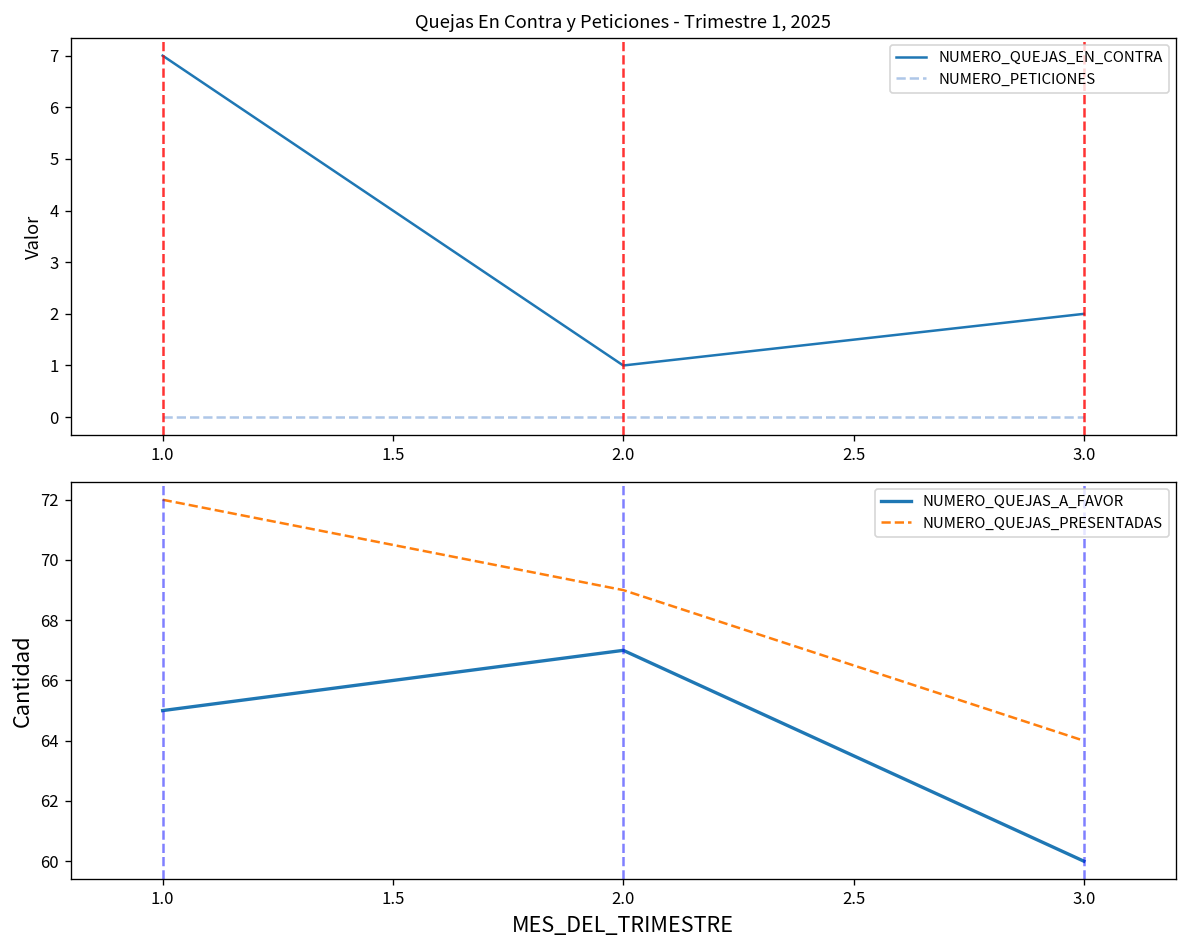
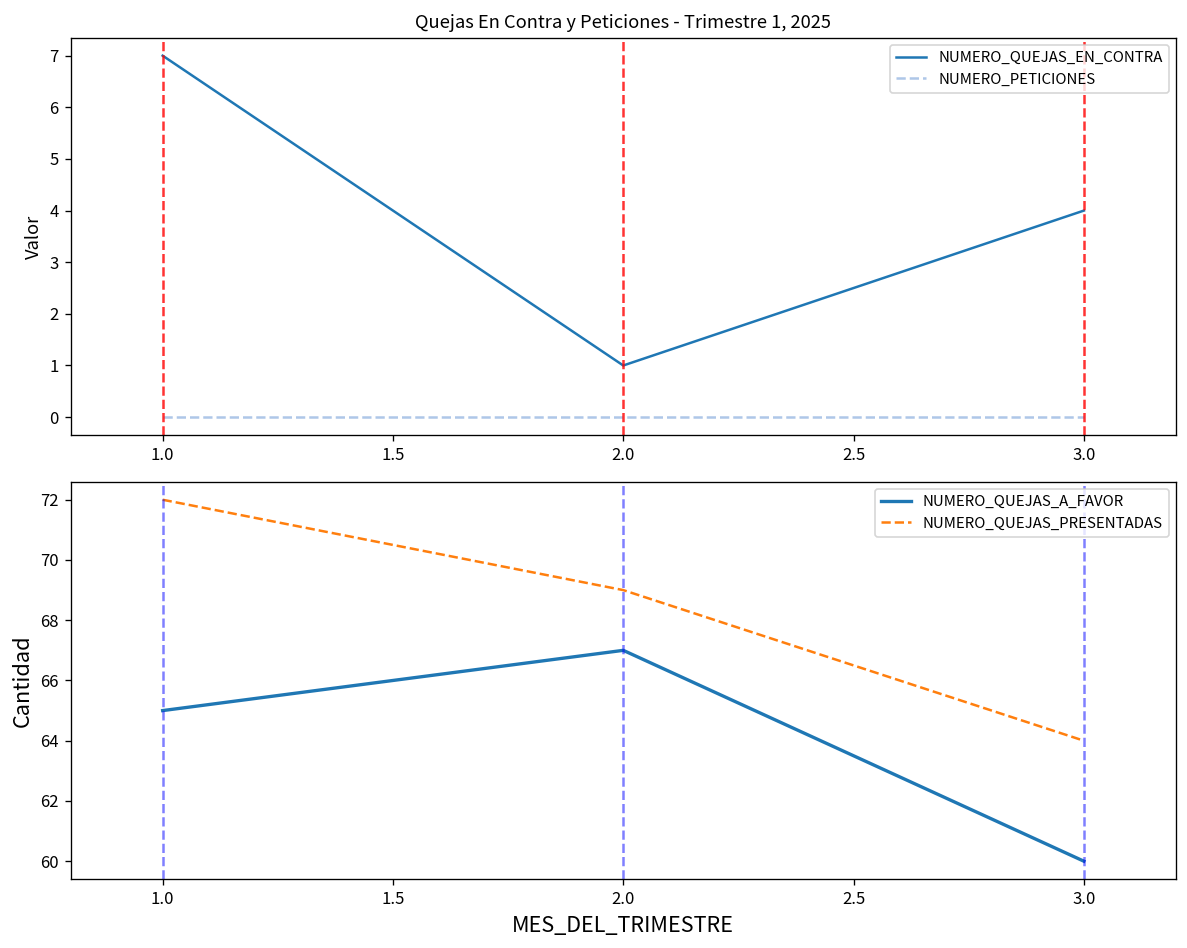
  {
    "Quejas En Contra y Peticiones - Trimestre 1, 2025": {
      "NUMERO_QUEJAS_EN_CONTRA": {
        "1.0": 7,
        "2.0": 1,
-       "3.0": 2
+       "3.0": 4
      },
      "NUMERO_PETICIONES": {
        "1.0": 0,
        "2.0": 0,
        "3.0": 0
      }
    }
  }
